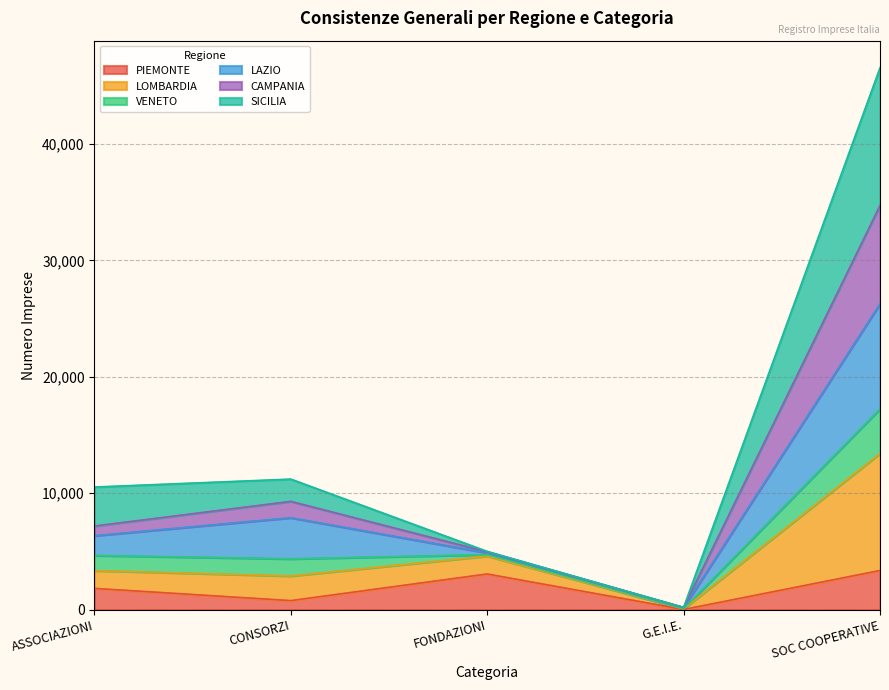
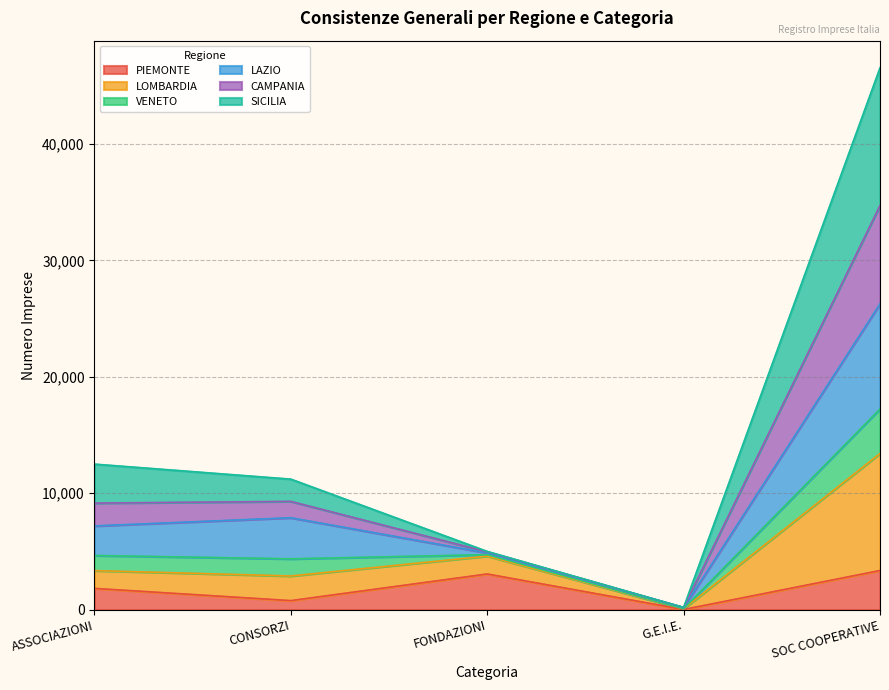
  {
    "PIEMONTE": {
      "ASSOCIAZIONI": "1,800",
      "CONSORZI": "800",
      "FONDAZIONI": "3,100",
      "SOC COOPERATIVE": "3,400"
    },
    "LOMBARDIA": {
      "ASSOCIAZIONI": "1,500",
      "CONSORZI": "2,100",
      "SOC COOPERATIVE": "10,100"
    },
    "LAZIO": {
-     "ASSOCIAZIONI": "1,700",
+     "ASSOCIAZIONI": "2,500",
      "CONSORZI": "3,500",
      "SOC COOPERATIVE": "9,000"
    },
    "CAMPANIA": {
-     "ASSOCIAZIONI": "800",
+     "ASSOCIAZIONI": "2,000",
      "CONSORZI": "1,400",
      "SOC COOPERATIVE": "8,500"
    }
  }
